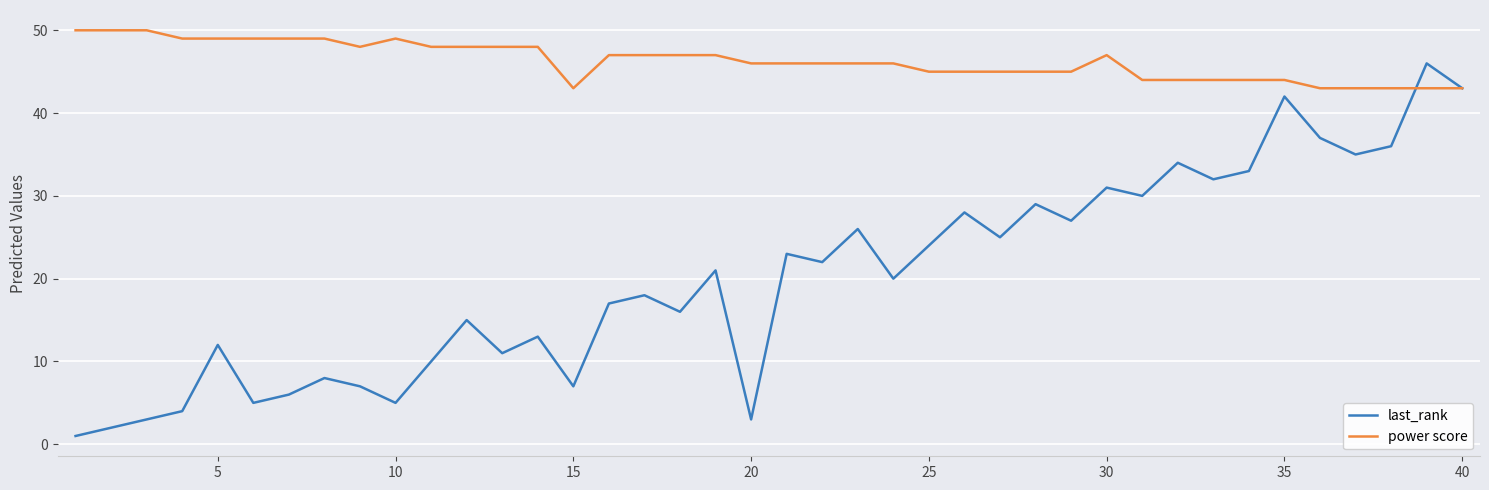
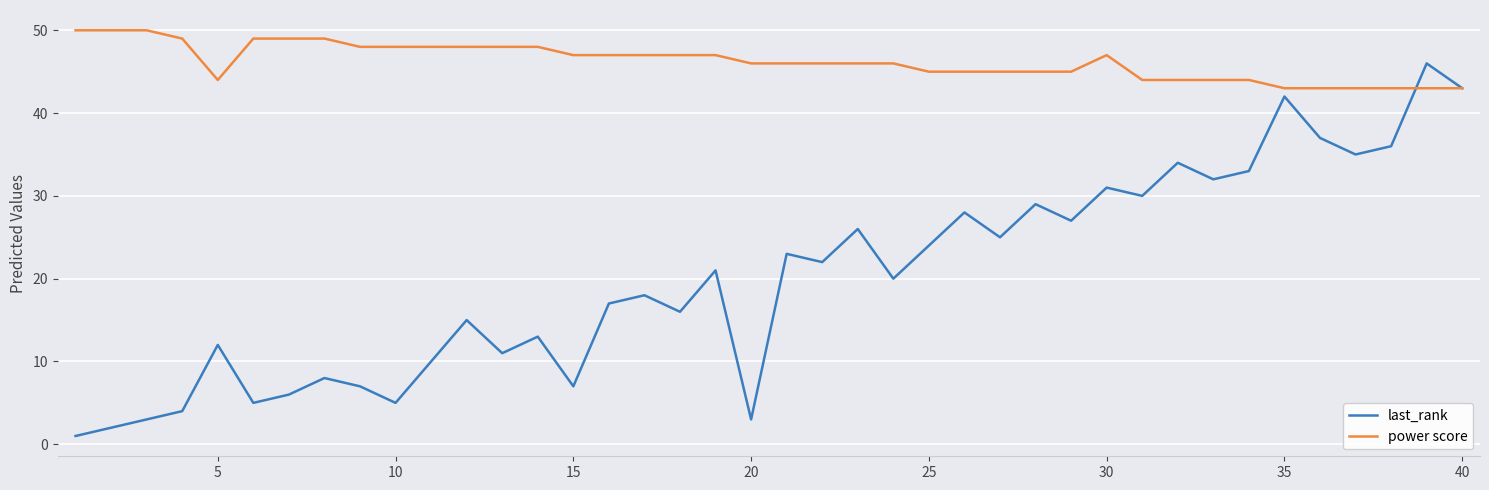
  {
    "last_rank": {
      "5": 12,
      "10": 5,
      "15": 7,
      "20": 3,
      "25": 24,
      "30": 31,
      "35": 42
    },
    "power score": {
-     "5": 49,
-     "10": 49,
-     "15": 43,
+     "5": 44,
+     "10": 48,
+     "15": 47,
      "20": 46,
      "25": 45,
      "30": 47,
-     "35": 44
+     "35": 43
    }
  }
